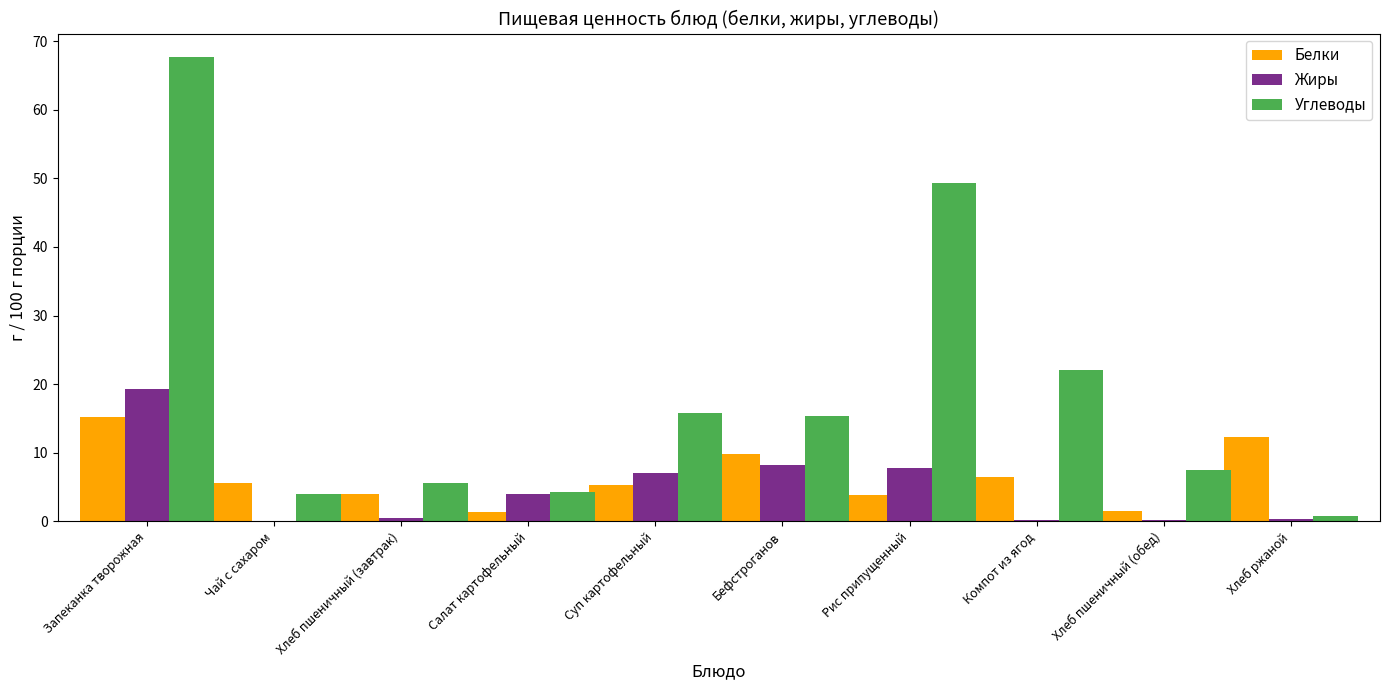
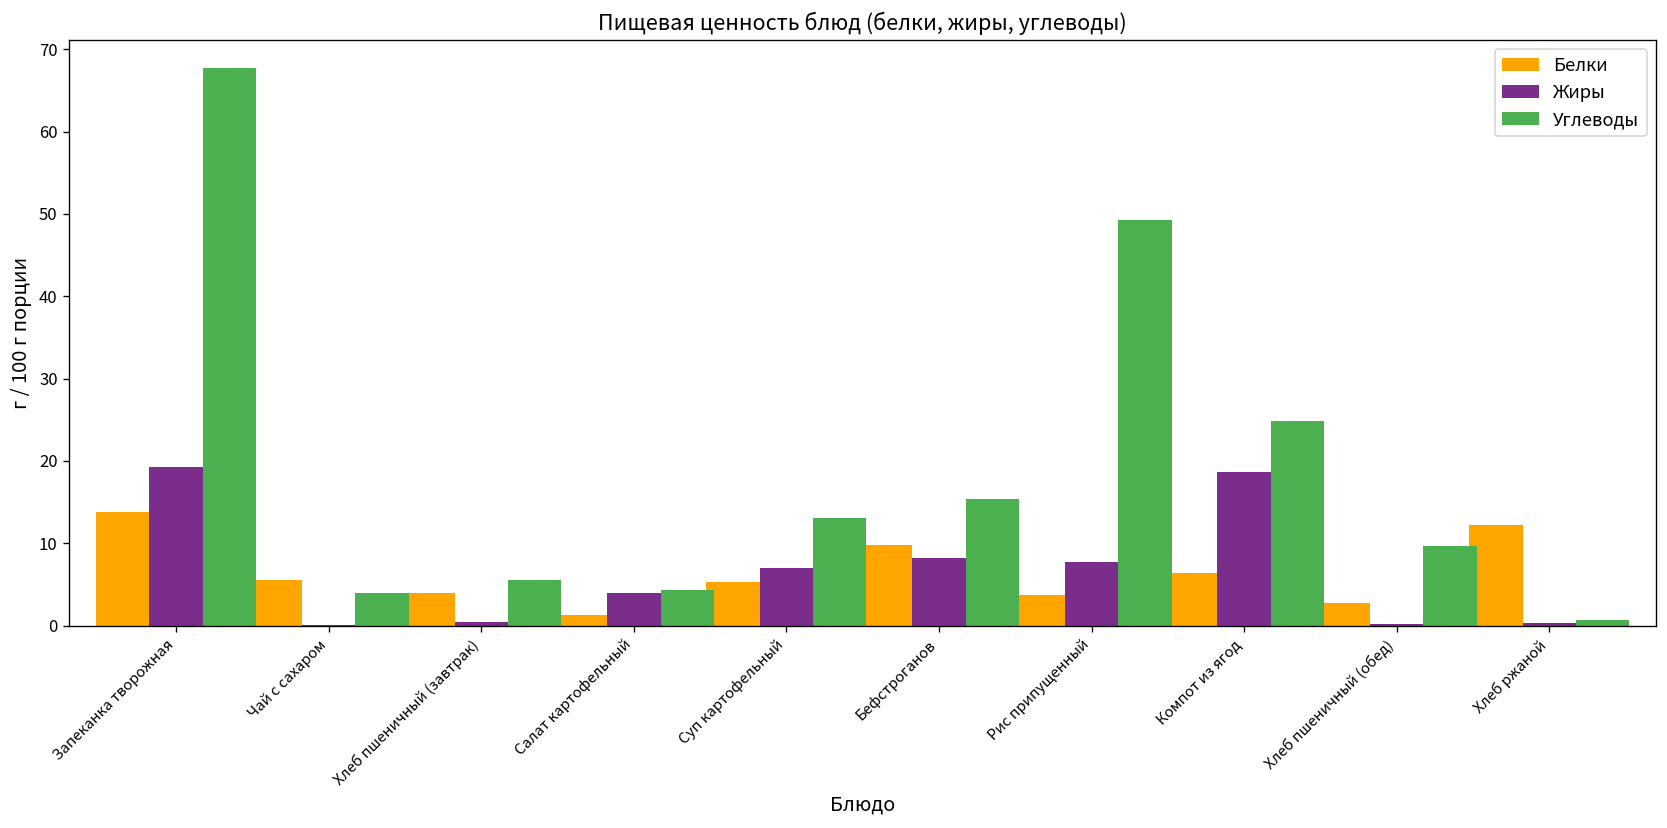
  {
    "Белки": {
-     "Запеканка творожная": 15,
+     "Запеканка творожная": 14,
      "Чай с сахаром": 6,
      "Хлеб пшеничный (завтрак)": 4,
      "Салат картофельный": 1,
      "Суп картофельный": 5,
      "Бефстроганов": 10,
      "Рис припущенный": 4,
      "Компот из ягод": 6,
-     "Хлеб пшеничный (обед)": 2,
+     "Хлеб пшеничный (обед)": 3,
      "Хлеб ржаной": 12
    },
    "Жиры": {
      "Запеканка творожная": 19,
      "Хлеб пшеничный (завтрак)": 1,
      "Салат картофельный": 4,
      "Суп картофельный": 7,
      "Бефстроганов": 8,
      "Рис припущенный": 8,
-     "Компот из ягод": 0
+     "Компот из ягод": 19
    },
    "Углеводы": {
      "Запеканка творожная": 68,
      "Чай с сахаром": 4,
      "Хлеб пшеничный (завтрак)": 6,
      "Салат картофельный": 4,
-     "Суп картофельный": 16,
+     "Суп картофельный": 13,
      "Бефстроганов": 15,
      "Рис припущенный": 49,
-     "Компот из ягод": 22,
-     "Хлеб пшеничный (обед)": 7,
+     "Компот из ягод": 25,
+     "Хлеб пшеничный (обед)": 10,
      "Хлеб ржаной": 1
    }
  }
